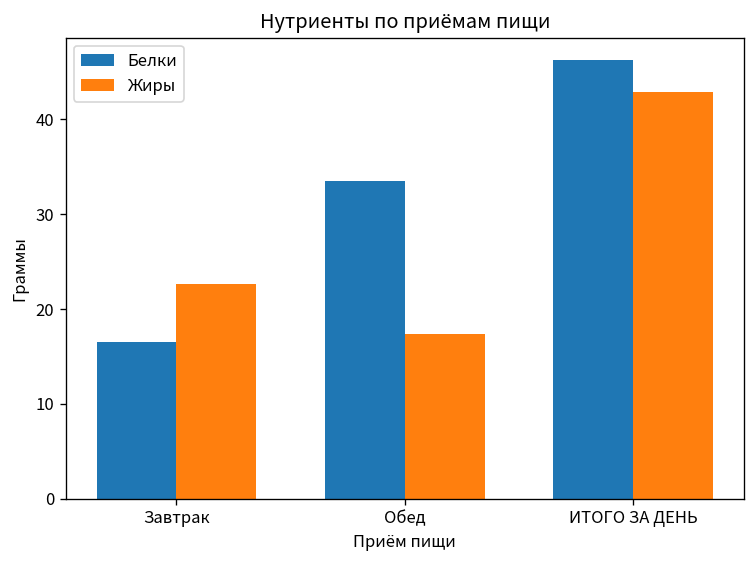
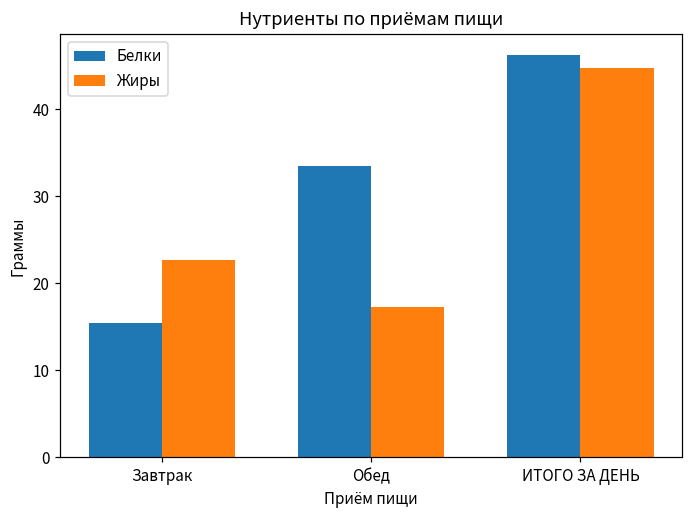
  {
    "Белки": {
-     "Завтрак": 17,
+     "Завтрак": 15,
      "Обед": 34,
      "ИТОГО ЗА ДЕНЬ": 46
    },
    "Жиры": {
      "Завтрак": 23,
      "Обед": 17,
-     "ИТОГО ЗА ДЕНЬ": 43
+     "ИТОГО ЗА ДЕНЬ": 45
    }
  }
